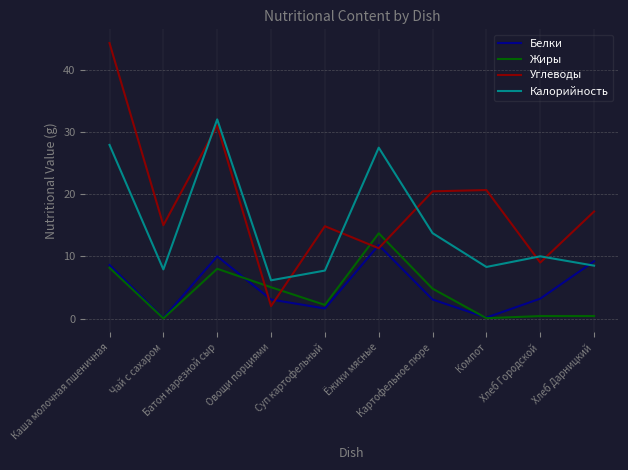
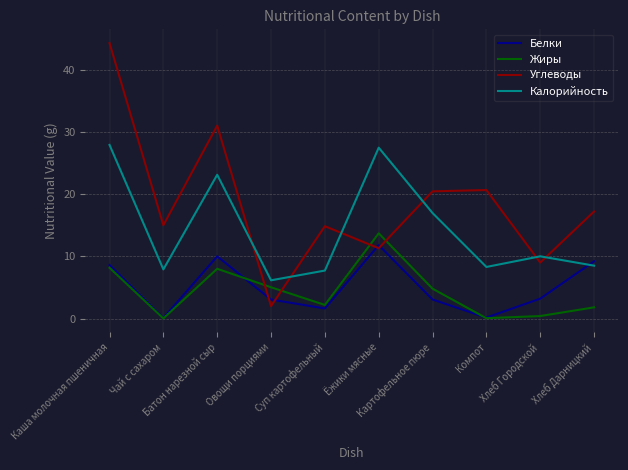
  {
    "Белки": {
      "Каша молочная пшеничная": 9,
      "Батон нарезной сыр": 10,
      "Овощи порциями": 3,
      "Суп картофельный": 2,
      "Ёжики мясные": 12,
      "Картофельное пюре": 3,
      "Хлеб Городской": 3,
      "Хлеб Дарницкий": 9
    },
    "Жиры": {
      "Каша молочная пшеничная": 8,
      "Батон нарезной сыр": 8,
      "Овощи порциями": 5,
      "Суп картофельный": 2,
      "Ёжики мясные": 14,
      "Картофельное пюре": 5,
      "Хлеб Городской": 0,
-     "Хлеб Дарницкий": 0
+     "Хлеб Дарницкий": 2
    },
    "Углеводы": {
      "Каша молочная пшеничная": 44,
      "Чай с сахаром": 15,
      "Батон нарезной сыр": 31,
      "Овощи порциями": 2,
      "Суп картофельный": 15,
      "Ёжики мясные": 11,
      "Картофельное пюре": 20,
      "Компот": 21,
      "Хлеб Городской": 9,
      "Хлеб Дарницкий": 17
    },
    "Калорийность": {
      "Каша молочная пшеничная": 28,
      "Чай с сахаром": 8,
-     "Батон нарезной сыр": 32,
+     "Батон нарезной сыр": 23,
      "Овощи порциями": 6,
      "Суп картофельный": 8,
      "Ёжики мясные": 27,
-     "Картофельное пюре": 14,
+     "Картофельное пюре": 17,
      "Компот": 8,
      "Хлеб Городской": 10,
      "Хлеб Дарницкий": 9
    }
  }
